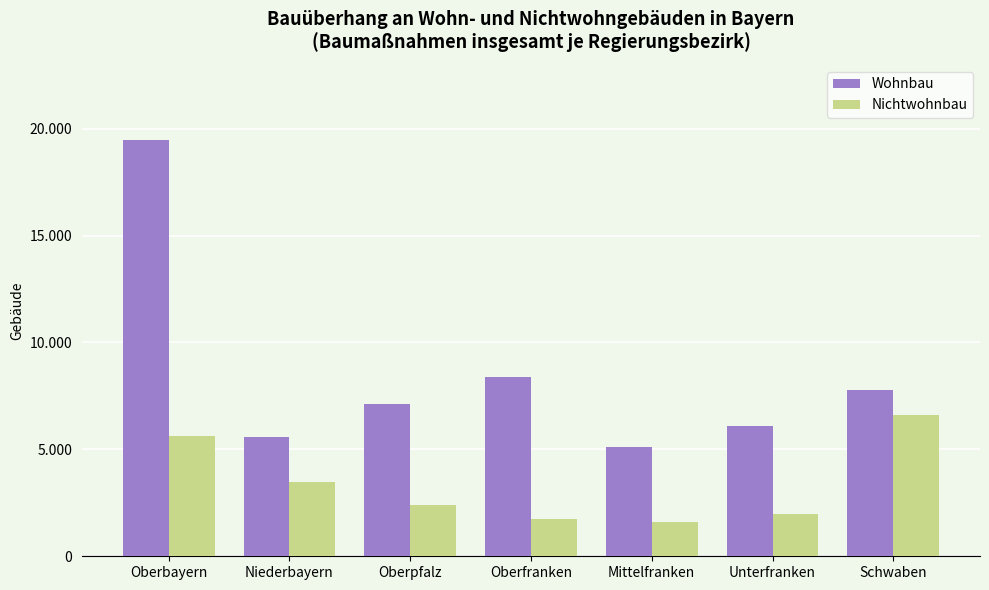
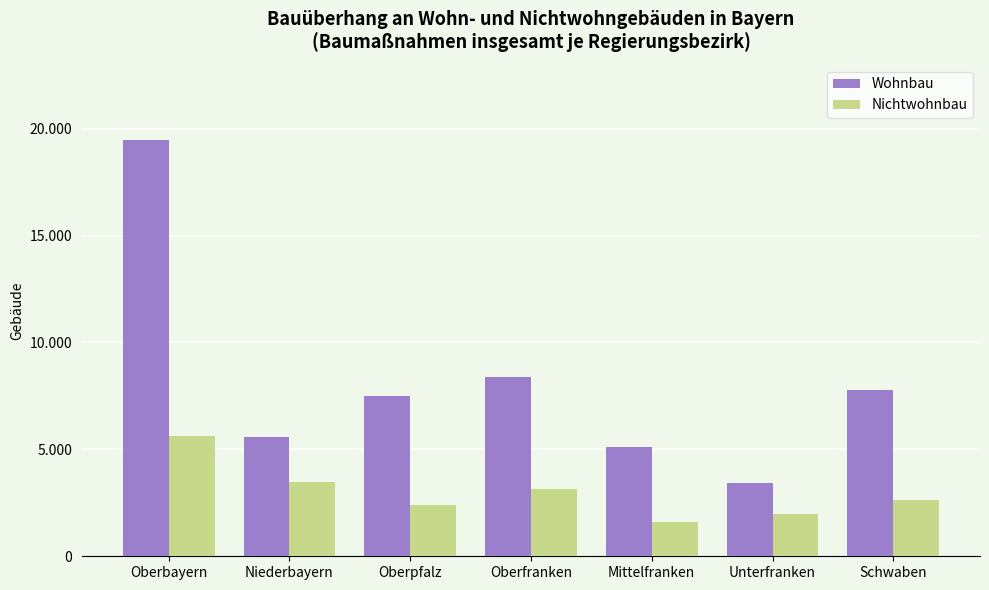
  {
    "Wohnbau": {
      "Oberbayern": 19.5,
      "Niederbayern": 5.6,
-     "Oberpfalz": 7.1,
+     "Oberpfalz": 7.5,
      "Oberfranken": 8.4,
      "Mittelfranken": 5.1,
-     "Unterfranken": 6.1,
+     "Unterfranken": 3.4,
      "Schwaben": 7.8
    },
    "Nichtwohnbau": {
      "Oberbayern": 5.6,
      "Niederbayern": 3.5,
      "Oberpfalz": 2.4,
-     "Oberfranken": 1.8,
+     "Oberfranken": 3.1,
      "Mittelfranken": 1.6,
      "Unterfranken": 2.0,
-     "Schwaben": 6.6
+     "Schwaben": 2.6
    }
  }
